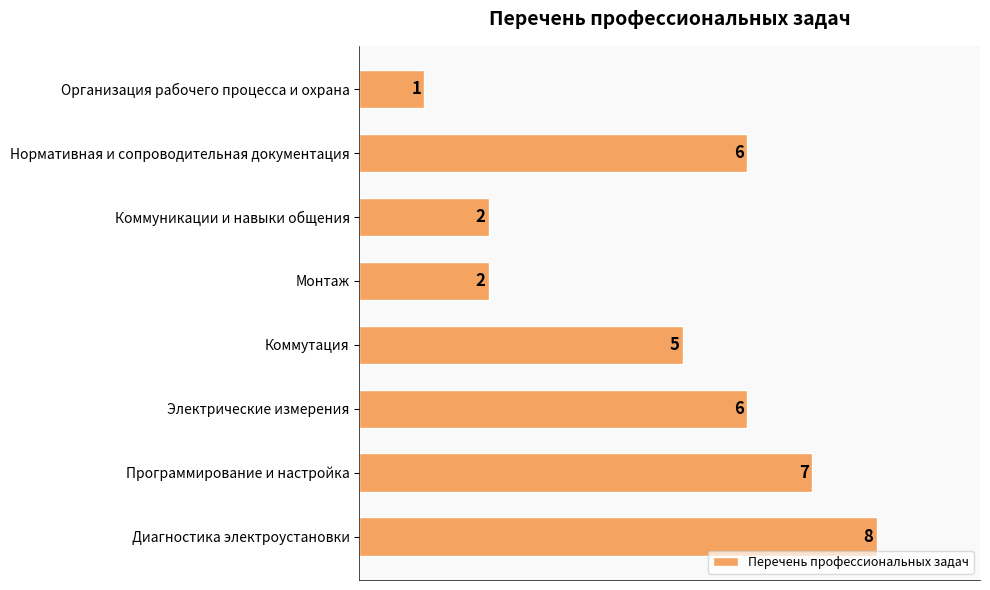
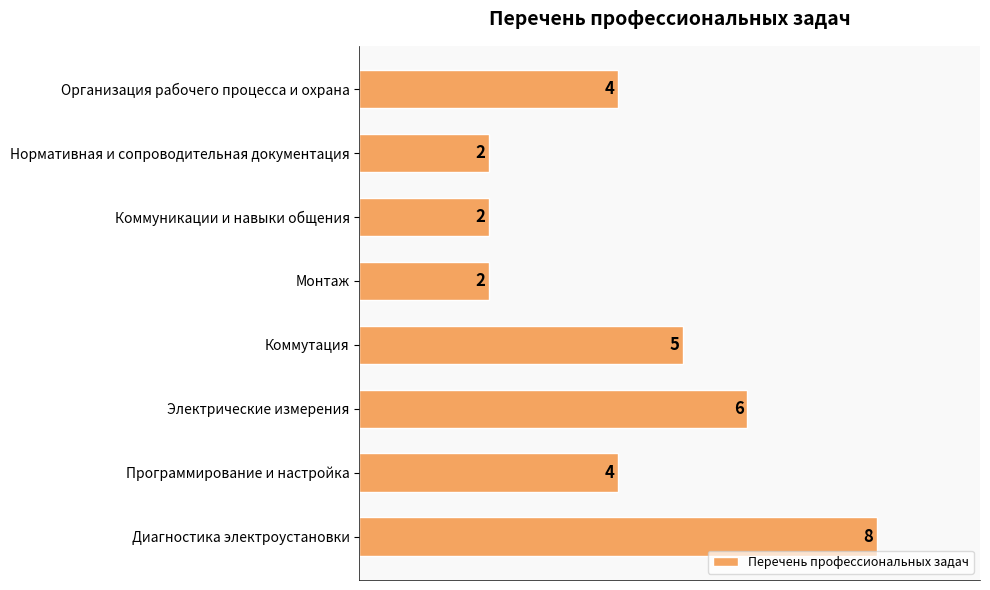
  {
-   "Организация рабочего процесса и охрана": 1,
-   "Нормативная и сопроводительная документация": 6,
+   "Организация рабочего процесса и охрана": 4,
+   "Нормативная и сопроводительная документация": 2,
    "Коммуникации и навыки общения": 2,
    "Монтаж": 2,
    "Коммутация": 5,
    "Электрические измерения": 6,
-   "Программирование и настройка": 7,
+   "Программирование и настройка": 4,
    "Диагностика электроустановки": 8
  }
